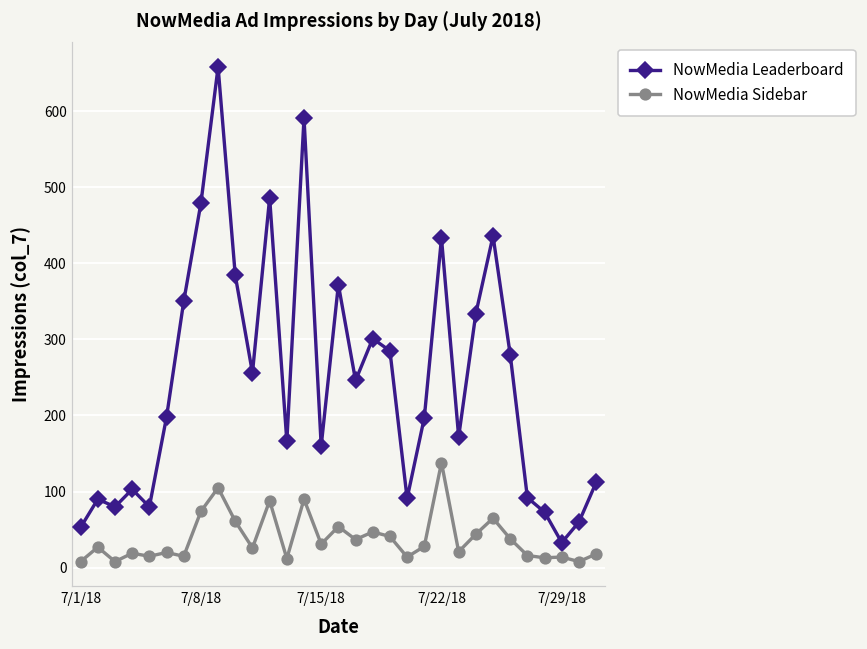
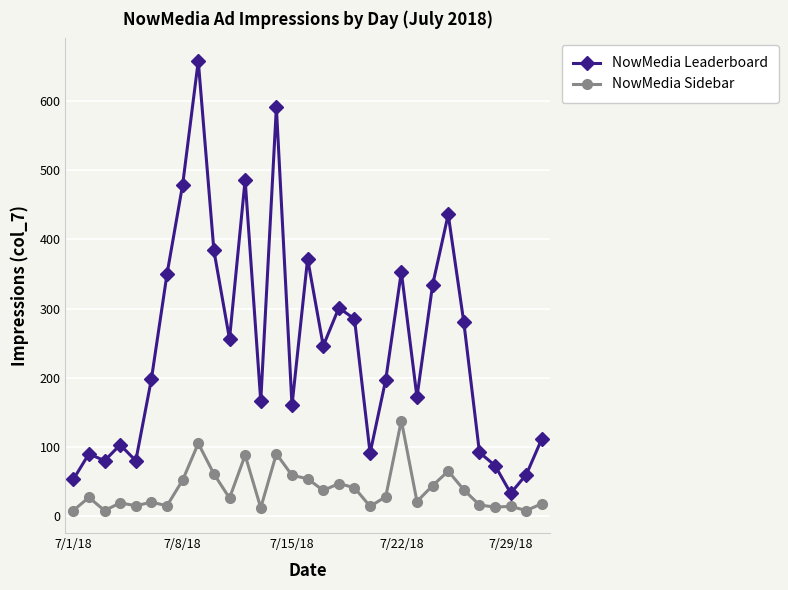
  {
    "NowMedia Leaderboard": {
      "7/1/18": 50,
      "7/8/18": 480,
      "7/15/18": 160,
-     "7/22/18": 430,
+     "7/22/18": 350,
      "7/29/18": 30
    },
    "NowMedia Sidebar": {
      "7/1/18": 10,
-     "7/8/18": 70,
-     "7/15/18": 30,
+     "7/8/18": 50,
+     "7/15/18": 60,
      "7/22/18": 140,
      "7/29/18": 10
    }
  }
